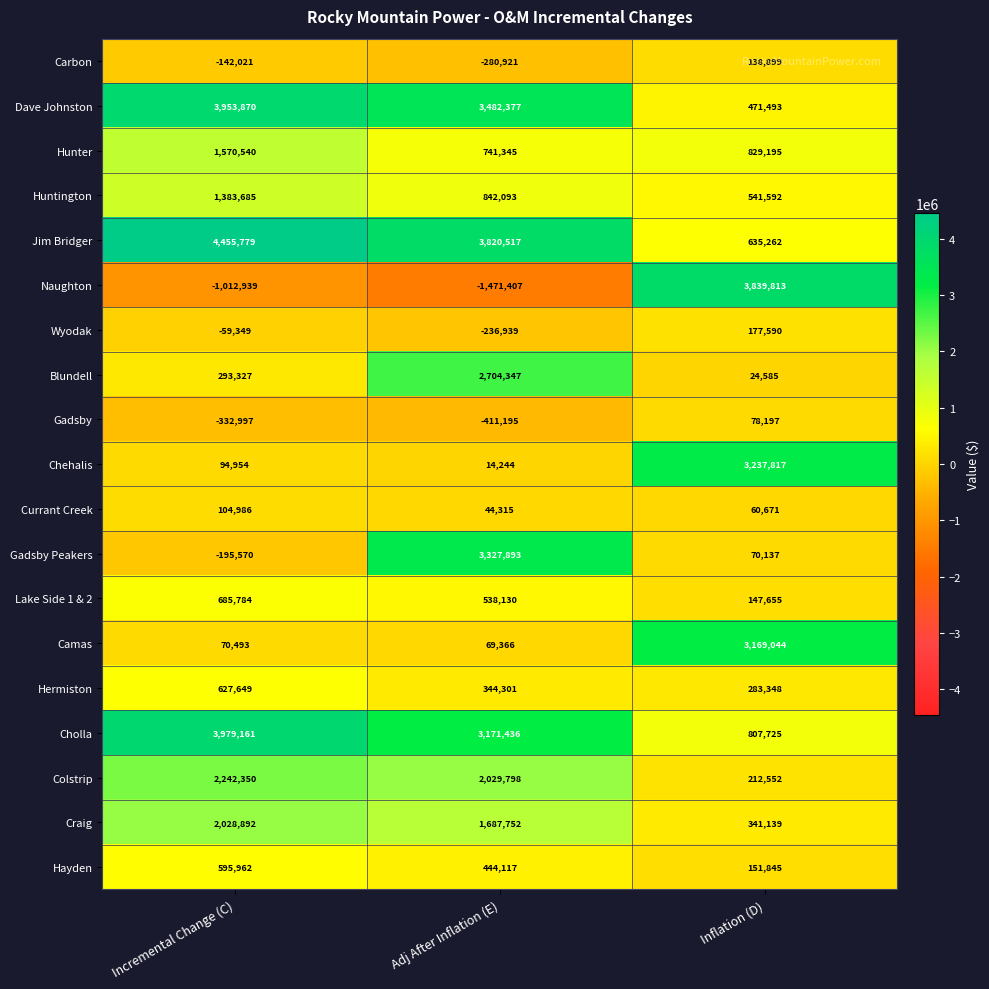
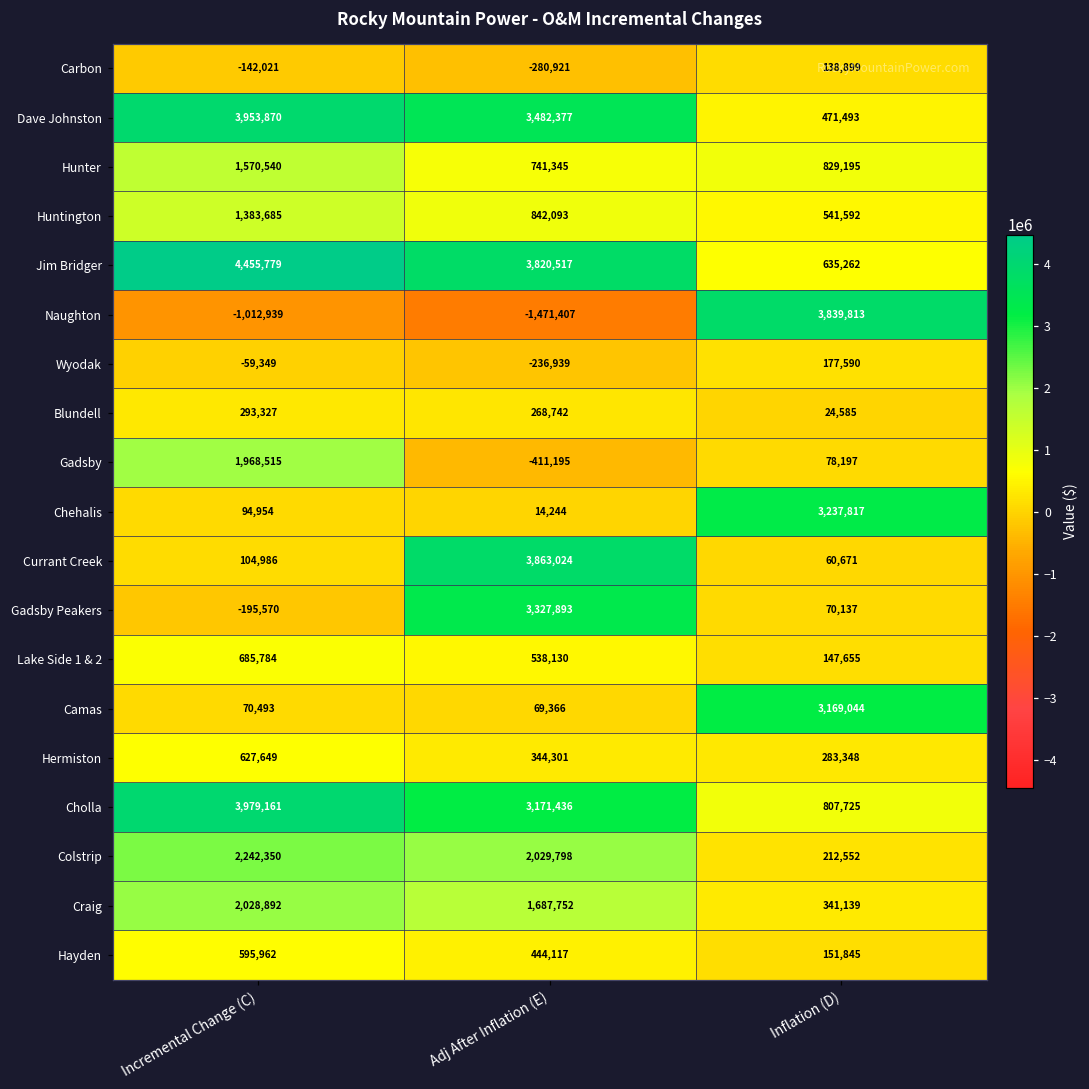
  {
    "Carbon": {
      "Incremental Change (C)": "-142,021",
      "Adj After Inflation (E)": "-280,921"
    },
    "Dave Johnston": {
      "Incremental Change (C)": "3,953,870",
      "Adj After Inflation (E)": "3,482,377",
      "Inflation (D)": "471,493"
    },
    "Hunter": {
      "Incremental Change (C)": "1,570,540",
      "Adj After Inflation (E)": "741,345",
      "Inflation (D)": "829,195"
    },
    "Huntington": {
      "Incremental Change (C)": "1,383,685",
      "Adj After Inflation (E)": "842,093",
      "Inflation (D)": "541,592"
    },
    "Jim Bridger": {
      "Incremental Change (C)": "4,455,779",
      "Adj After Inflation (E)": "3,820,517",
      "Inflation (D)": "635,262"
    },
    "Naughton": {
      "Incremental Change (C)": "-1,012,939",
      "Adj After Inflation (E)": "-1,471,407",
      "Inflation (D)": "3,839,813"
    },
    "Wyodak": {
      "Incremental Change (C)": "-59,349",
      "Adj After Inflation (E)": "-236,939",
      "Inflation (D)": "177,590"
    },
    "Blundell": {
      "Incremental Change (C)": "293,327",
-     "Adj After Inflation (E)": "2,704,347",
+     "Adj After Inflation (E)": "268,742",
      "Inflation (D)": "24,585"
    },
    "Gadsby": {
-     "Incremental Change (C)": "-332,997",
+     "Incremental Change (C)": "1,968,515",
      "Adj After Inflation (E)": "-411,195",
      "Inflation (D)": "78,197"
    },
    "Chehalis": {
      "Incremental Change (C)": "94,954",
      "Adj After Inflation (E)": "14,244",
      "Inflation (D)": "3,237,817"
    },
    "Currant Creek": {
      "Incremental Change (C)": "104,986",
-     "Adj After Inflation (E)": "44,315",
+     "Adj After Inflation (E)": "3,863,024",
      "Inflation (D)": "60,671"
    },
    "Gadsby Peakers": {
      "Incremental Change (C)": "-195,570",
      "Adj After Inflation (E)": "3,327,893",
      "Inflation (D)": "70,137"
    },
    "Lake Side 1 & 2": {
      "Incremental Change (C)": "685,784",
      "Adj After Inflation (E)": "538,130",
      "Inflation (D)": "147,655"
    },
    "Camas": {
      "Incremental Change (C)": "70,493",
      "Adj After Inflation (E)": "69,366",
      "Inflation (D)": "3,169,044"
    },
    "Hermiston": {
      "Incremental Change (C)": "627,649",
      "Adj After Inflation (E)": "344,301",
      "Inflation (D)": "283,348"
    },
    "Cholla": {
      "Incremental Change (C)": "3,979,161",
      "Adj After Inflation (E)": "3,171,436",
      "Inflation (D)": "807,725"
    },
    "Colstrip": {
      "Incremental Change (C)": "2,242,350",
      "Adj After Inflation (E)": "2,029,798",
      "Inflation (D)": "212,552"
    },
    "Craig": {
      "Incremental Change (C)": "2,028,892",
      "Adj After Inflation (E)": "1,687,752",
      "Inflation (D)": "341,139"
    },
    "Hayden": {
      "Incremental Change (C)": "595,962",
      "Adj After Inflation (E)": "444,117",
      "Inflation (D)": "151,845"
    }
  }
